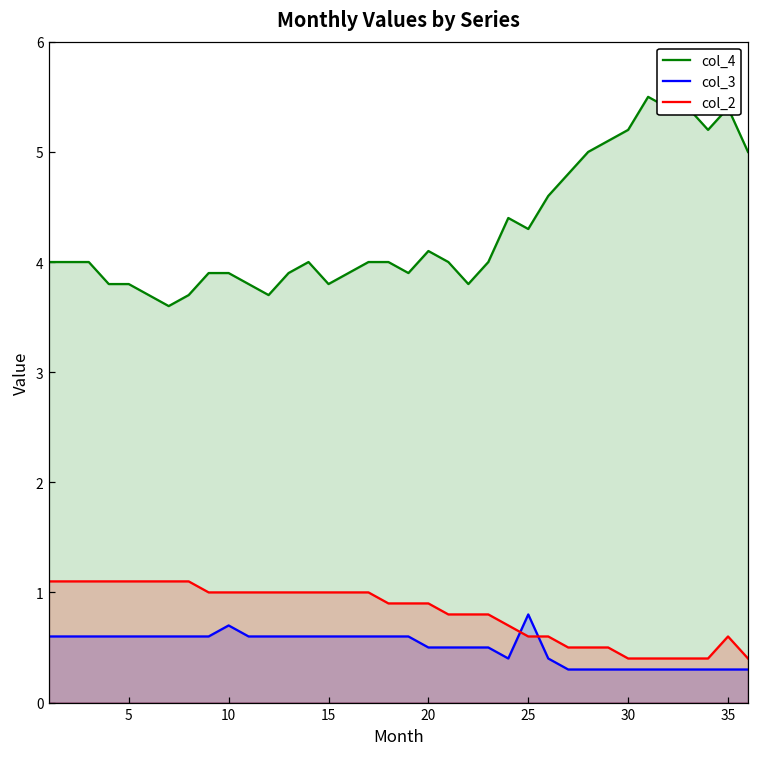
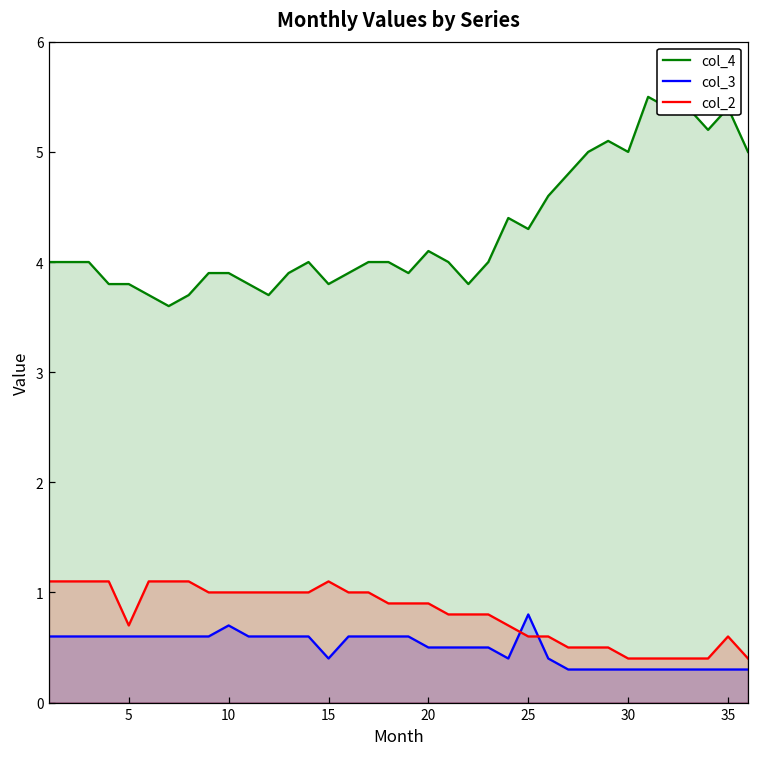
  {
    "col_4": {
      "5": 3.8,
      "10": 3.9,
      "15": 3.8,
      "20": 4.1,
      "25": 4.3,
-     "30": 5.2
+     "30": 5.0
    },
    "col_3": {
      "5": 0.6,
      "10": 0.7,
-     "15": 0.6,
+     "15": 0.4,
      "20": 0.5,
      "25": 0.8,
      "30": 0.3,
      "35": 0.3
    },
    "col_2": {
-     "5": 1.1,
+     "5": 0.7,
      "10": 1.0,
-     "15": 1.0,
+     "15": 1.1,
      "20": 0.9,
      "25": 0.6,
      "30": 0.4,
      "35": 0.6
    }
  }
